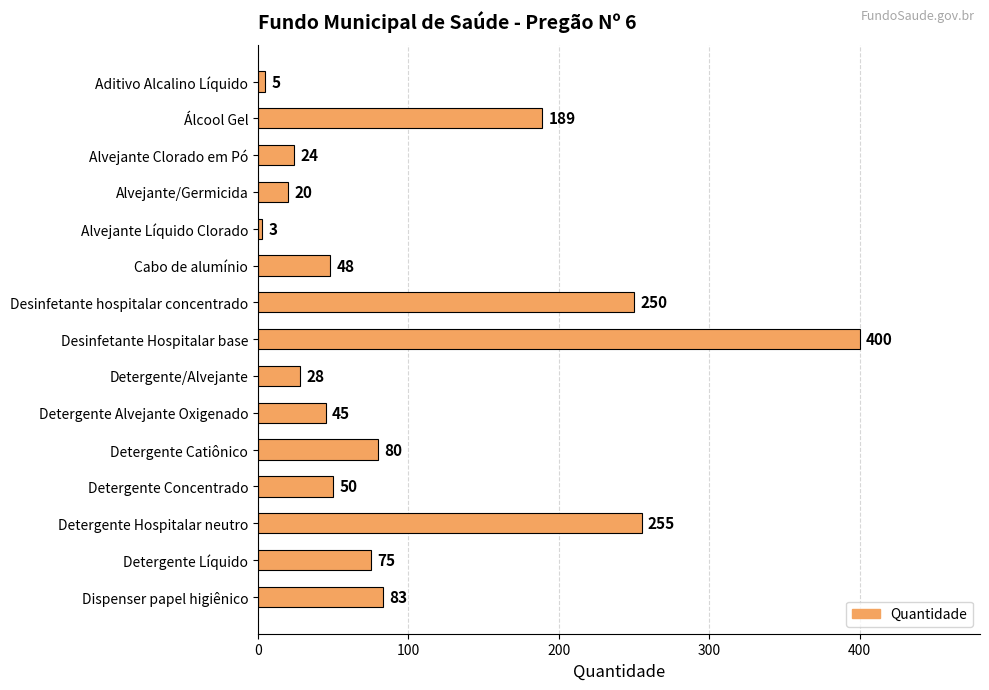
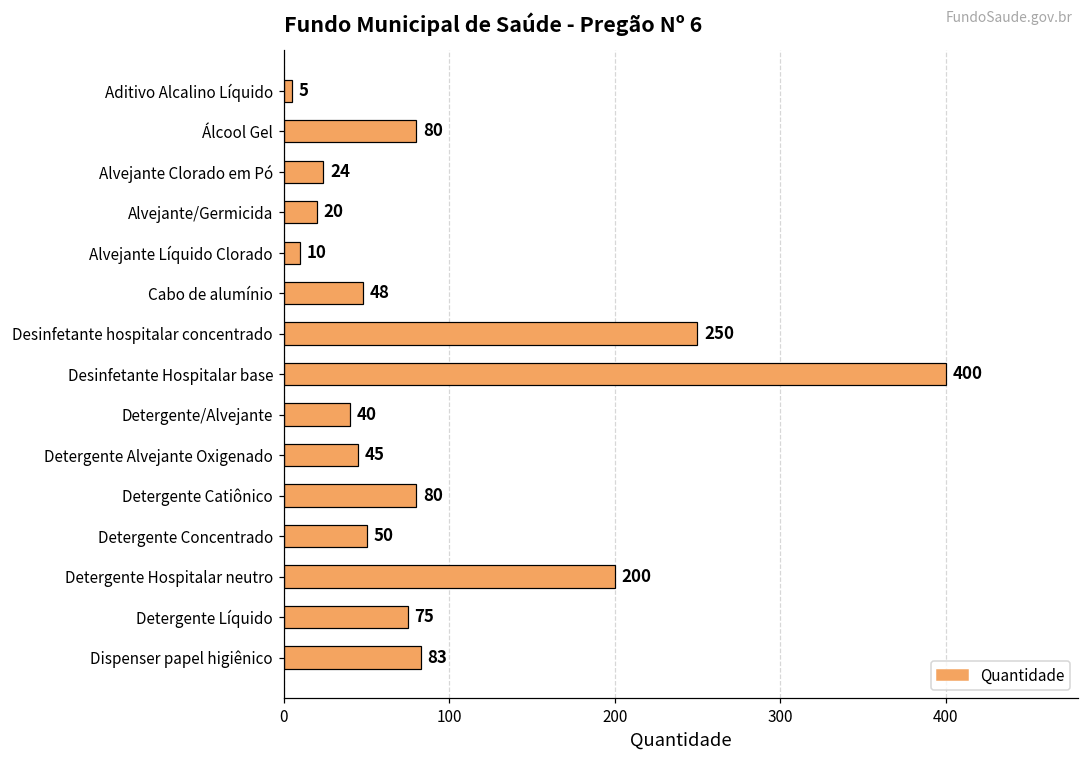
  {
    "Aditivo Alcalino Líquido": 5,
-   "Álcool Gel": 189,
+   "Álcool Gel": 80,
    "Alvejante Clorado em Pó": 24,
    "Alvejante/Germicida": 20,
-   "Alvejante Líquido Clorado": 3,
+   "Alvejante Líquido Clorado": 10,
    "Cabo de alumínio": 48,
    "Desinfetante hospitalar concentrado": 250,
    "Desinfetante Hospitalar base": 400,
-   "Detergente/Alvejante": 28,
+   "Detergente/Alvejante": 40,
    "Detergente Alvejante Oxigenado": 45,
    "Detergente Catiônico": 80,
    "Detergente Concentrado": 50,
-   "Detergente Hospitalar neutro": 255,
+   "Detergente Hospitalar neutro": 200,
    "Detergente Líquido": 75,
    "Dispenser papel higiênico": 83
  }
